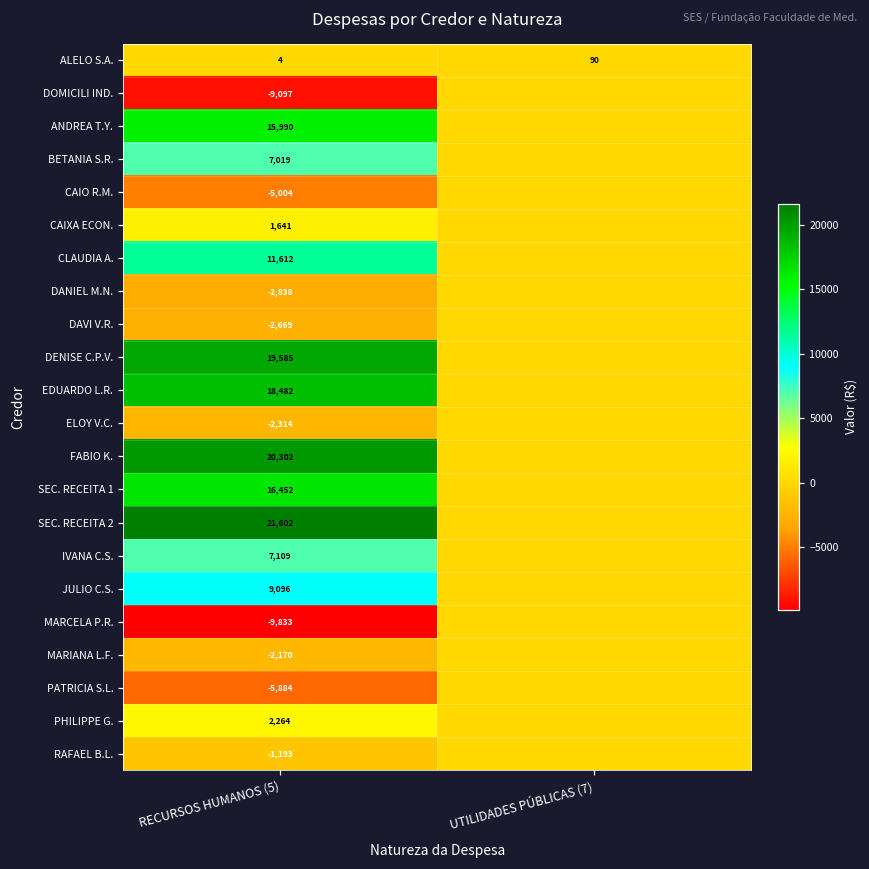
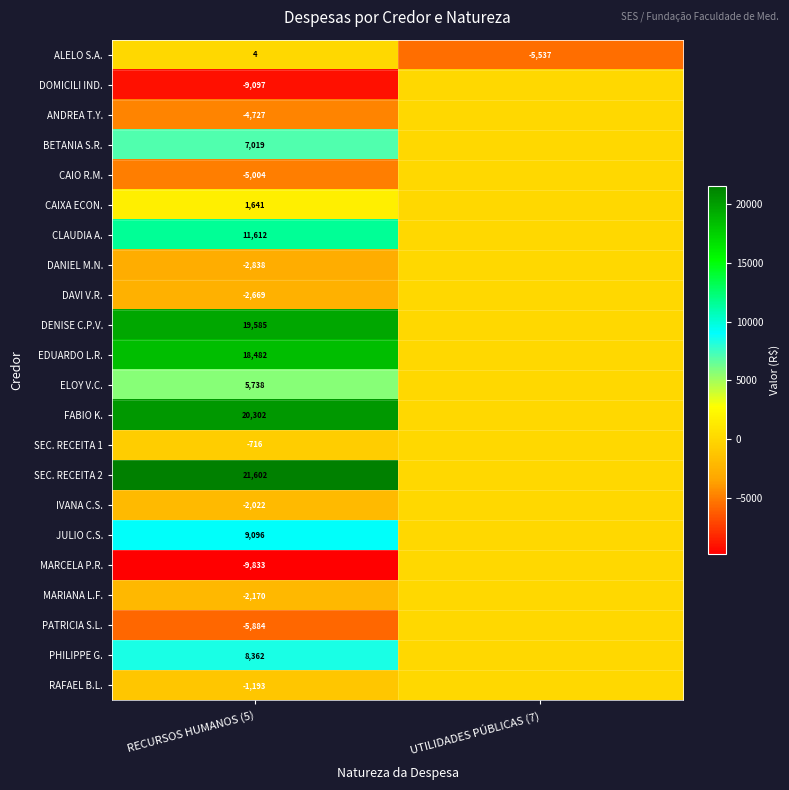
  {
    "ALELO S.A.": {
      "RECURSOS HUMANOS (5)": "4",
-     "UTILIDADES PÚBLICAS (7)": "90"
+     "UTILIDADES PÚBLICAS (7)": "-5,537"
    },
    "DOMICILI IND.": {
      "RECURSOS HUMANOS (5)": "-9,097"
    },
    "ANDREA T.Y.": {
-     "RECURSOS HUMANOS (5)": "15,990"
+     "RECURSOS HUMANOS (5)": "-4,727"
    },
    "BETANIA S.R.": {
      "RECURSOS HUMANOS (5)": "7,019"
    },
    "CAIO R.M.": {
      "RECURSOS HUMANOS (5)": "-5,004"
    },
    "CAIXA ECON.": {
      "RECURSOS HUMANOS (5)": "1,641"
    },
    "CLAUDIA A.": {
      "RECURSOS HUMANOS (5)": "11,612"
    },
    "DANIEL M.N.": {
      "RECURSOS HUMANOS (5)": "-2,838"
    },
    "DAVI V.R.": {
      "RECURSOS HUMANOS (5)": "-2,669"
    },
    "DENISE C.P.V.": {
      "RECURSOS HUMANOS (5)": "19,585"
    },
    "EDUARDO L.R.": {
      "RECURSOS HUMANOS (5)": "18,482"
    },
    "ELOY V.C.": {
-     "RECURSOS HUMANOS (5)": "-2,314"
+     "RECURSOS HUMANOS (5)": "5,738"
    },
    "FABIO K.": {
      "RECURSOS HUMANOS (5)": "20,302"
    },
    "SEC. RECEITA 1": {
-     "RECURSOS HUMANOS (5)": "16,452"
+     "RECURSOS HUMANOS (5)": "-716"
    },
    "SEC. RECEITA 2": {
      "RECURSOS HUMANOS (5)": "21,602"
    },
    "IVANA C.S.": {
-     "RECURSOS HUMANOS (5)": "7,109"
+     "RECURSOS HUMANOS (5)": "-2,022"
    },
    "JULIO C.S.": {
      "RECURSOS HUMANOS (5)": "9,096"
    },
    "MARCELA P.R.": {
      "RECURSOS HUMANOS (5)": "-9,833"
    },
    "MARIANA L.F.": {
      "RECURSOS HUMANOS (5)": "-2,170"
    },
    "PATRICIA S.L.": {
      "RECURSOS HUMANOS (5)": "-5,884"
    },
    "PHILIPPE G.": {
-     "RECURSOS HUMANOS (5)": "2,264"
+     "RECURSOS HUMANOS (5)": "8,362"
    },
    "RAFAEL B.L.": {
      "RECURSOS HUMANOS (5)": "-1,193"
    }
  }
